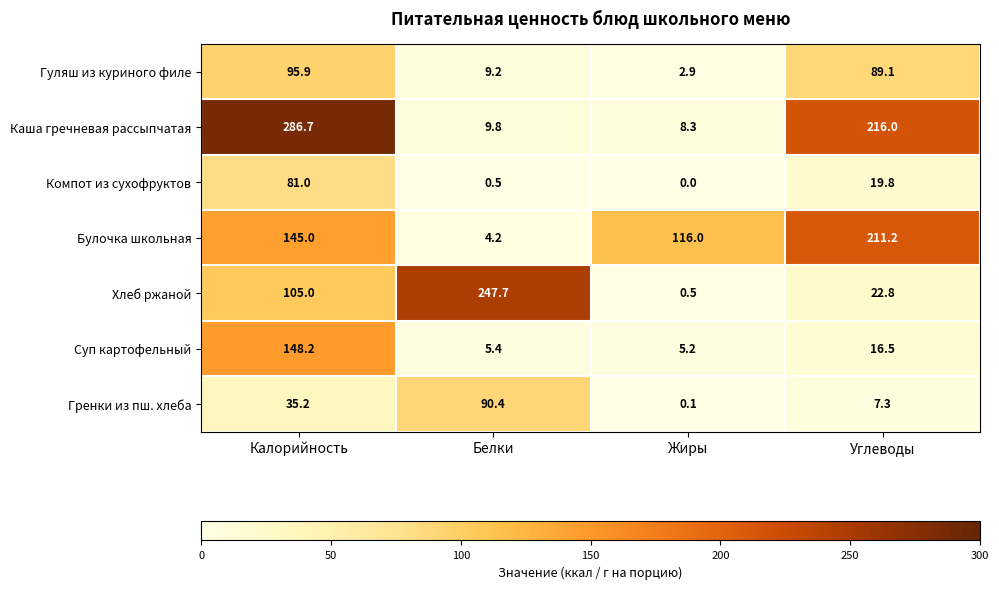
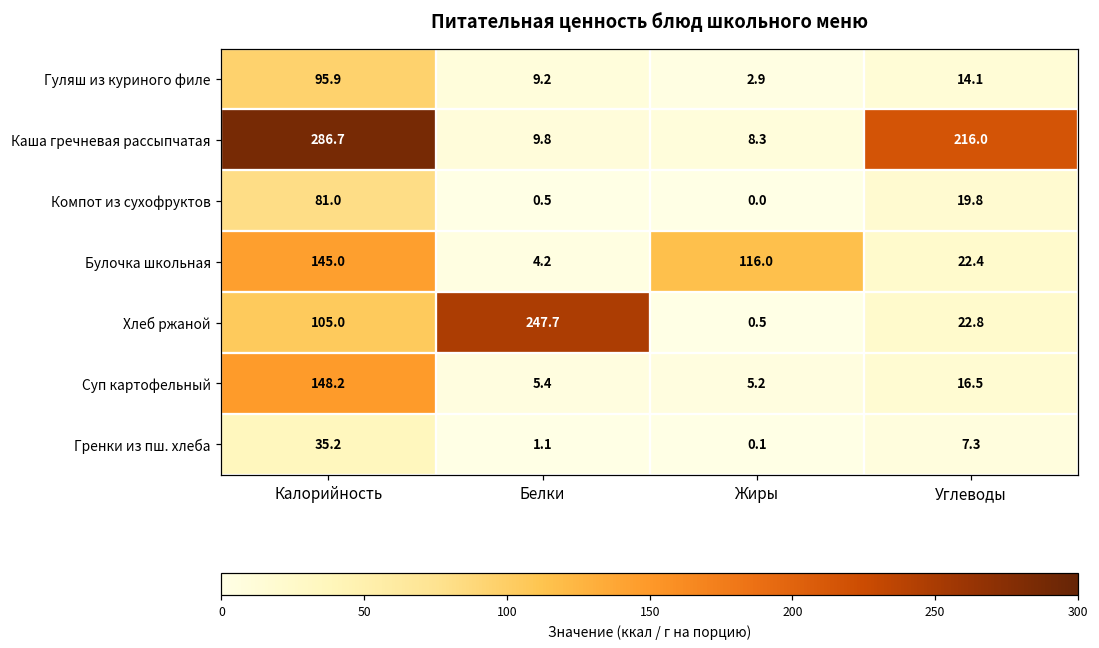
  {
    "Гуляш из куриного филе": {
      "Калорийность": 95.9,
      "Белки": 9.2,
      "Жиры": 2.9,
-     "Углеводы": 89.1
+     "Углеводы": 14.1
    },
    "Каша гречневая рассыпчатая": {
      "Калорийность": 286.7,
      "Белки": 9.8,
      "Жиры": 8.3,
      "Углеводы": 216.0
    },
    "Компот из сухофруктов": {
      "Калорийность": 81.0,
      "Белки": 0.5,
      "Жиры": 0.0,
      "Углеводы": 19.8
    },
    "Булочка школьная": {
      "Калорийность": 145.0,
      "Белки": 4.2,
      "Жиры": 116.0,
-     "Углеводы": 211.2
+     "Углеводы": 22.4
    },
    "Хлеб ржаной": {
      "Калорийность": 105.0,
      "Белки": 247.7,
      "Жиры": 0.5,
      "Углеводы": 22.8
    },
    "Суп картофельный": {
      "Калорийность": 148.2,
      "Белки": 5.4,
      "Жиры": 5.2,
      "Углеводы": 16.5
    },
    "Гренки из пш. хлеба": {
      "Калорийность": 35.2,
-     "Белки": 90.4,
+     "Белки": 1.1,
      "Жиры": 0.1,
      "Углеводы": 7.3
    }
  }
